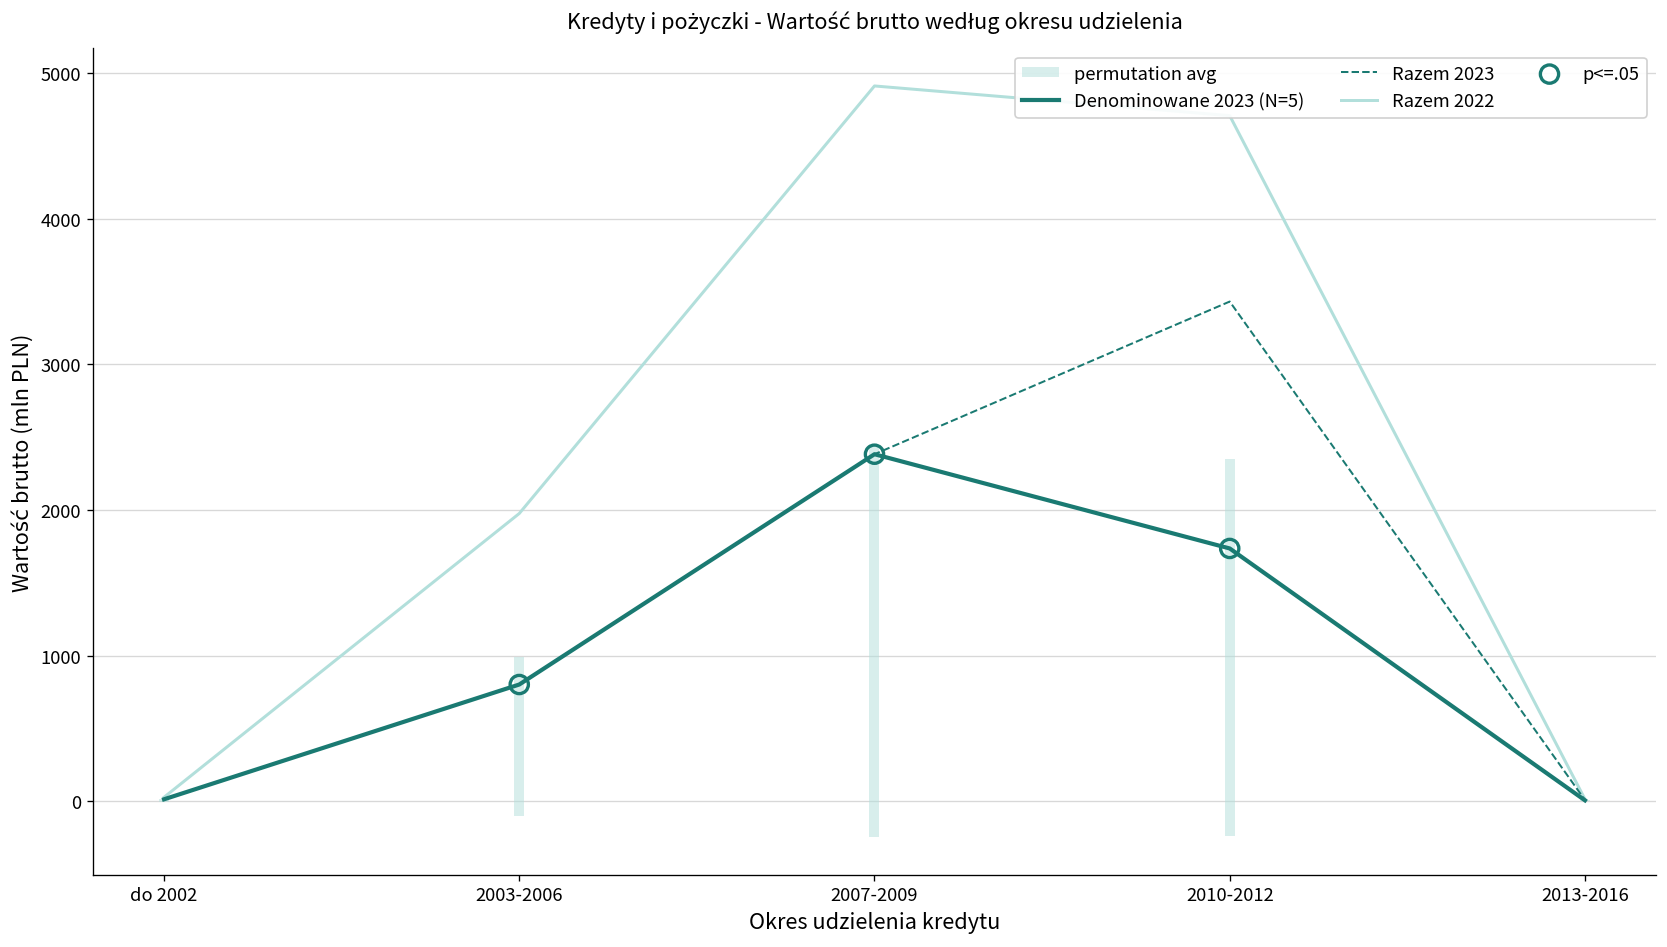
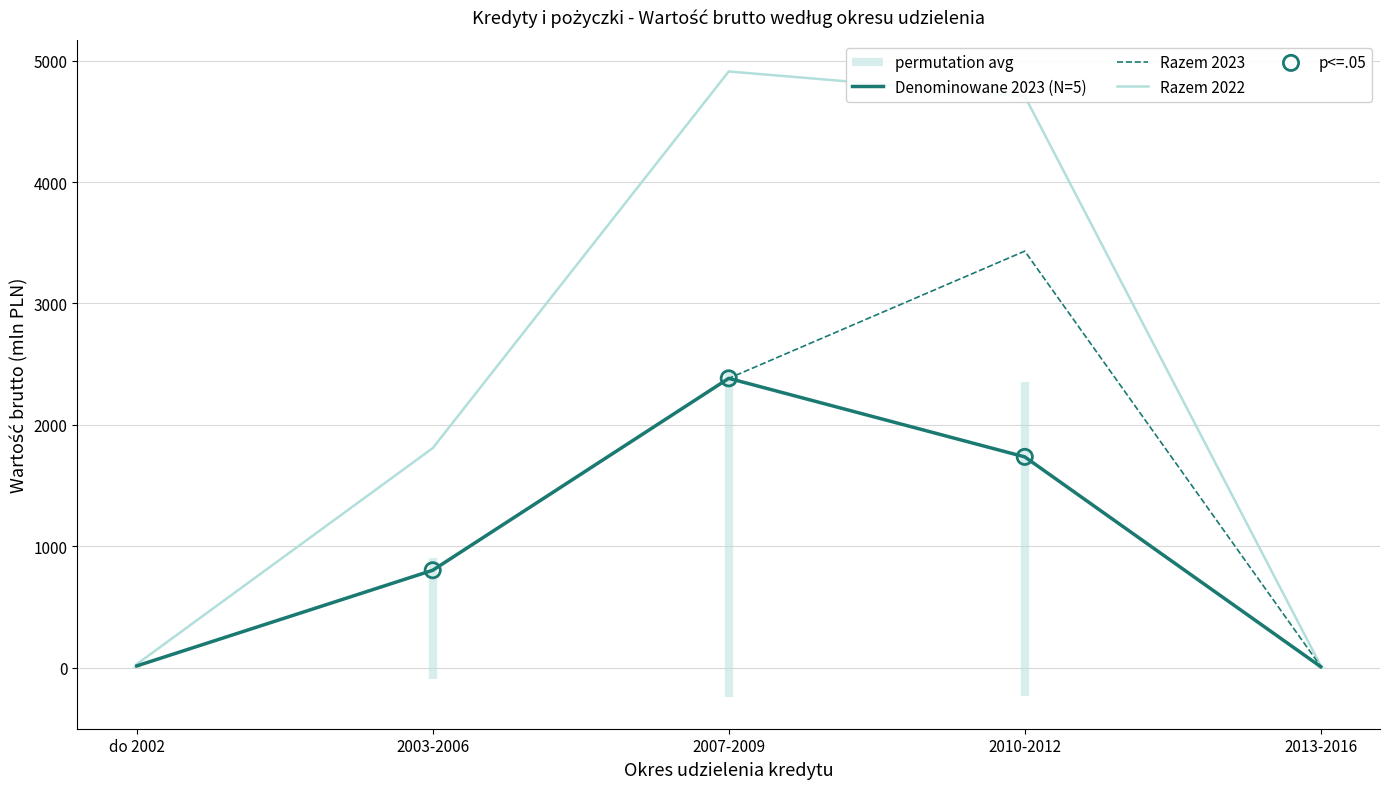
  {
    "Razem 2022": {
-     "2003-2006": 1980,
+     "2003-2006": 1810,
      "2007-2009": 4910
    }
  }
